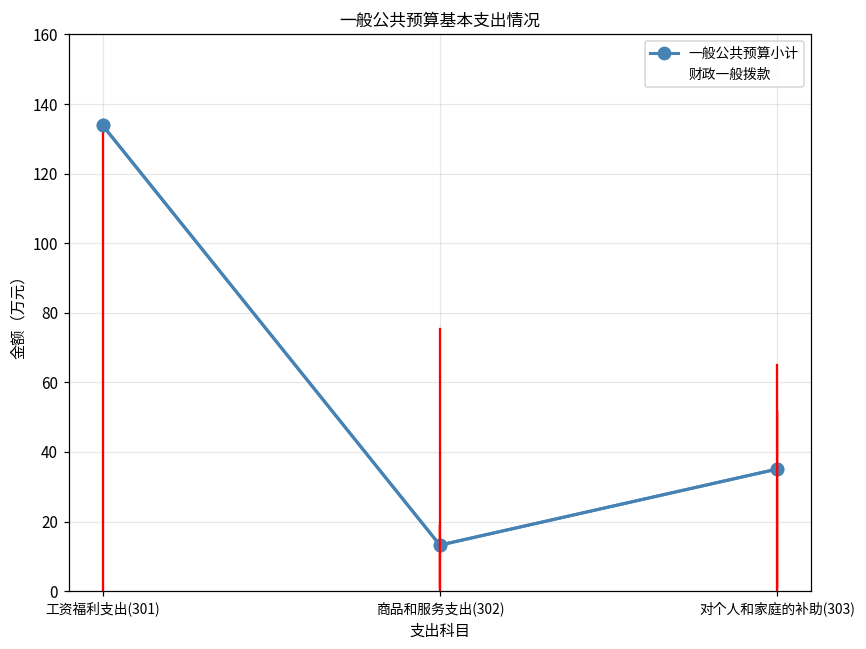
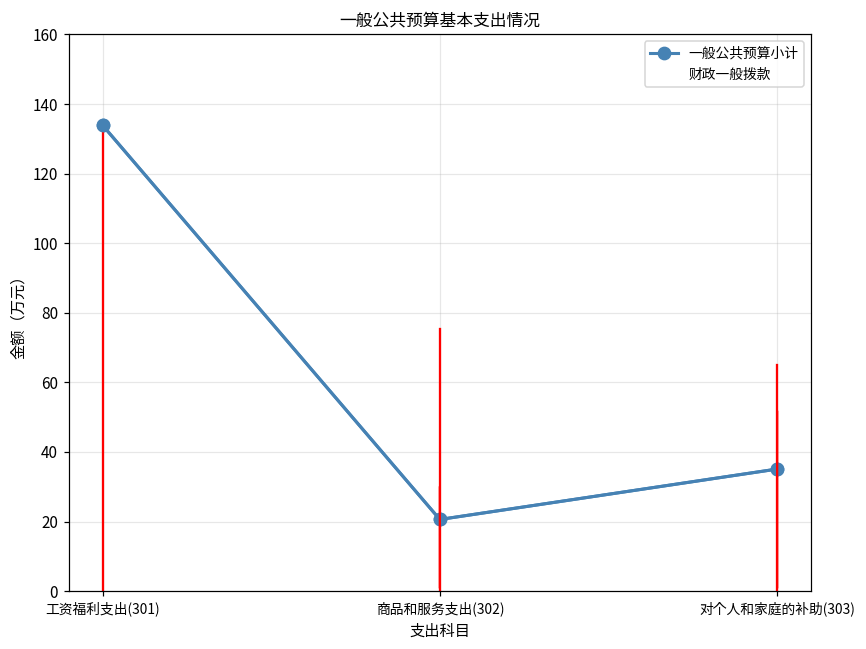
  {
    "一般公共预算小计": {
-     "商品和服务支出(302)": 13,
+     "商品和服务支出(302)": 21,
      "对个人和家庭的补助(303)": 35
    }
  }
